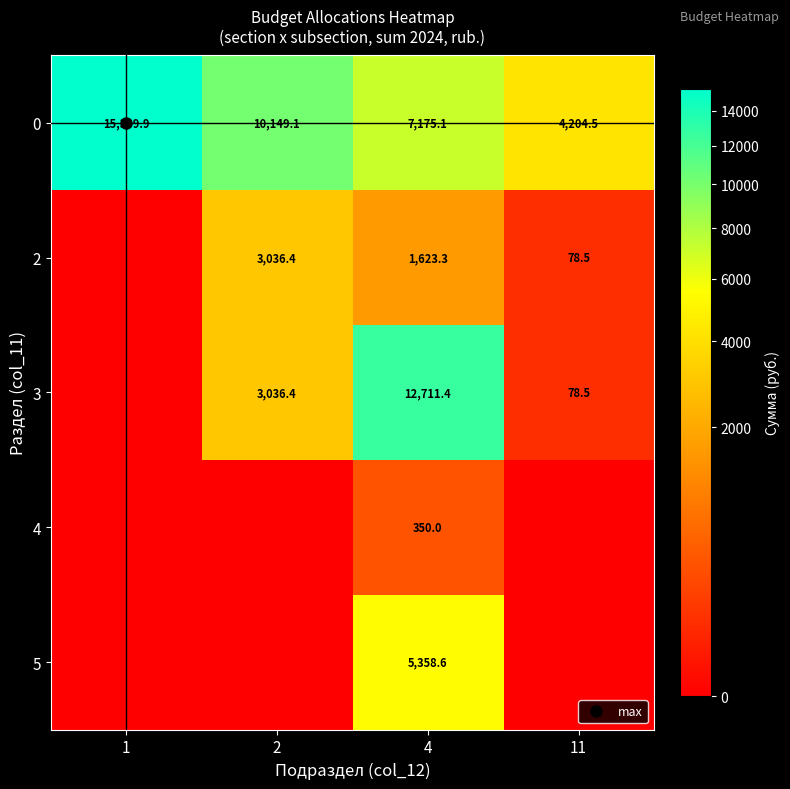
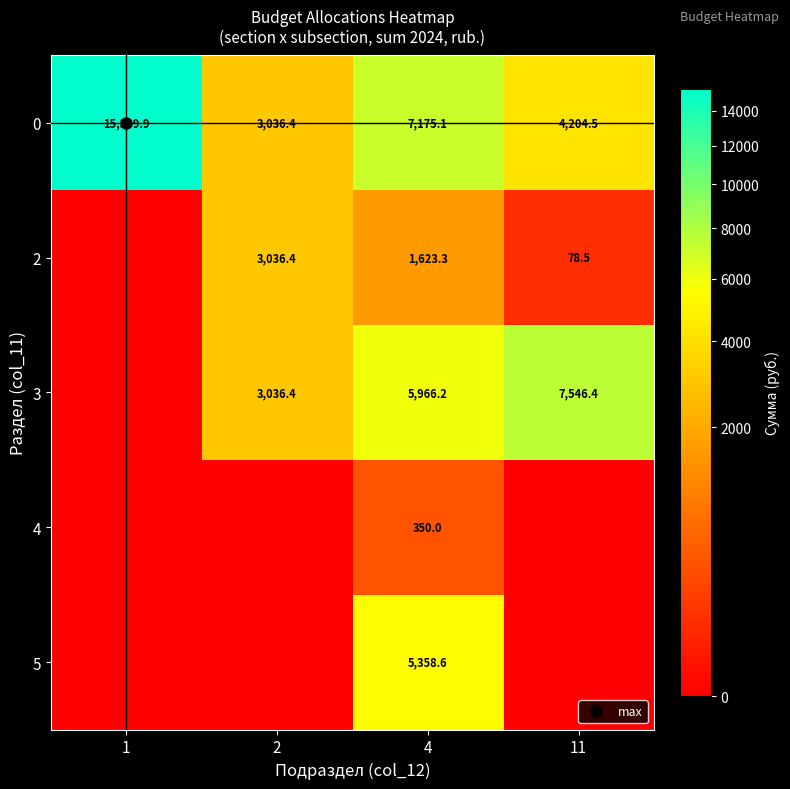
  {
    "0": {
-     "2": "10,149.1",
+     "2": "3,036.4",
      "4": "7,175.1",
      "11": "4,204.5"
    },
    "2": {
      "2": "3,036.4",
      "4": "1,623.3",
      "11": "78.5"
    },
    "3": {
      "2": "3,036.4",
-     "4": "12,711.4",
-     "11": "78.5"
+     "4": "5,966.2",
+     "11": "7,546.4"
    },
    "4": {
      "4": "350.0"
    },
    "5": {
      "4": "5,358.6"
    }
  }
